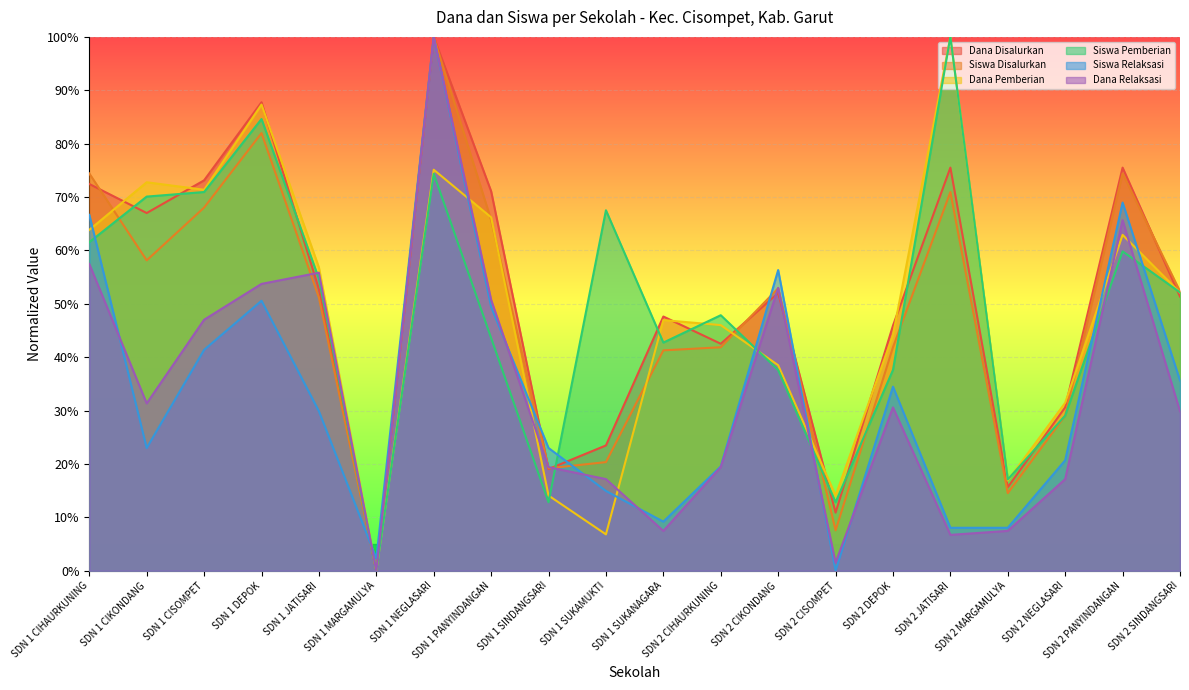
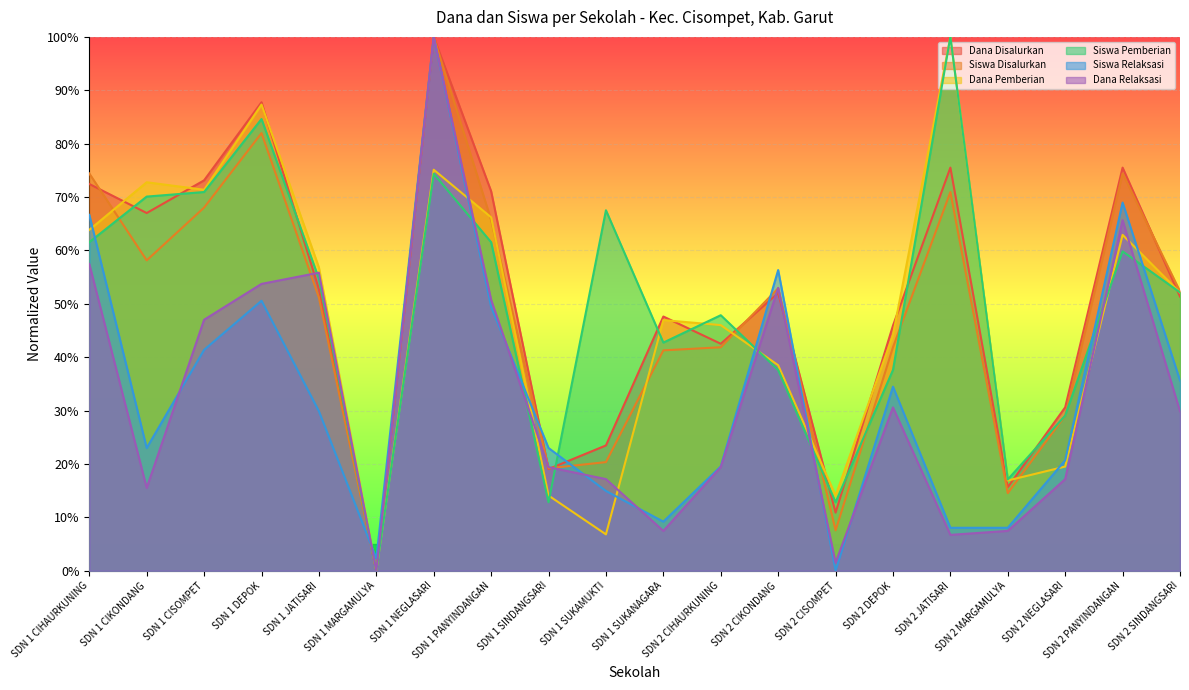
  {
    "Dana Pemberian": {
      "SDN 1 CIHAURKUNING": "64%",
      "SDN 1 CIKONDANG": "73%",
      "SDN 1 JATISARI": "57%",
      "SDN 1 NEGLASARI": "75%",
      "SDN 1 PANYINDANGAN": "66%",
      "SDN 1 SINDANGSARI": "14%",
      "SDN 1 SUKAMUKTI": "7%",
      "SDN 1 SUKANAGARA": "47%",
      "SDN 2 CIHAURKUNING": "46%",
      "SDN 2 CIKONDANG": "38%",
      "SDN 2 CISOMPET": "14%",
      "SDN 2 DEPOK": "44%",
-     "SDN 2 NEGLASARI": "31%",
+     "SDN 2 NEGLASARI": "20%",
      "SDN 2 PANYINDANGAN": "63%"
    },
    "Siswa Pemberian": {
      "SDN 1 CIHAURKUNING": "62%",
      "SDN 1 CIKONDANG": "70%",
      "SDN 1 DEPOK": "85%",
      "SDN 1 JATISARI": "55%",
      "SDN 1 NEGLASARI": "74%",
-     "SDN 1 PANYINDANGAN": "44%",
+     "SDN 1 PANYINDANGAN": "62%",
      "SDN 1 SINDANGSARI": "13%",
      "SDN 1 SUKAMUKTI": "68%",
      "SDN 1 SUKANAGARA": "43%",
      "SDN 2 CIHAURKUNING": "48%",
      "SDN 2 CIKONDANG": "38%",
      "SDN 2 CISOMPET": "13%",
      "SDN 2 DEPOK": "38%",
      "SDN 2 PANYINDANGAN": "60%"
    },
    "Siswa Relaksasi": {
      "SDN 1 CIHAURKUNING": "67%",
      "SDN 1 CIKONDANG": "23%",
      "SDN 1 CISOMPET": "41%",
      "SDN 1 DEPOK": "51%",
      "SDN 1 JATISARI": "30%",
      "SDN 1 PANYINDANGAN": "49%",
      "SDN 1 SINDANGSARI": "23%",
      "SDN 1 SUKAMUKTI": "15%",
      "SDN 1 SUKANAGARA": "9%",
      "SDN 2 CIKONDANG": "56%",
      "SDN 2 DEPOK": "34%",
      "SDN 2 JATISARI": "8%",
      "SDN 2 MARGAMULYA": "8%",
      "SDN 2 NEGLASARI": "21%",
      "SDN 2 PANYINDANGAN": "69%",
      "SDN 2 SINDANGSARI": "36%"
    },
    "Dana Relaksasi": {
      "SDN 1 CIHAURKUNING": "57%",
-     "SDN 1 CIKONDANG": "31%",
+     "SDN 1 CIKONDANG": "16%",
      "SDN 1 CISOMPET": "47%",
      "SDN 1 DEPOK": "54%",
      "SDN 1 JATISARI": "56%",
      "SDN 1 PANYINDANGAN": "51%",
      "SDN 1 SUKAMUKTI": "17%",
      "SDN 1 SUKANAGARA": "7%",
      "SDN 2 DEPOK": "31%",
      "SDN 2 JATISARI": "7%",
      "SDN 2 MARGAMULYA": "7%",
      "SDN 2 NEGLASARI": "17%",
      "SDN 2 PANYINDANGAN": "66%",
      "SDN 2 SINDANGSARI": "30%"
    }
  }
